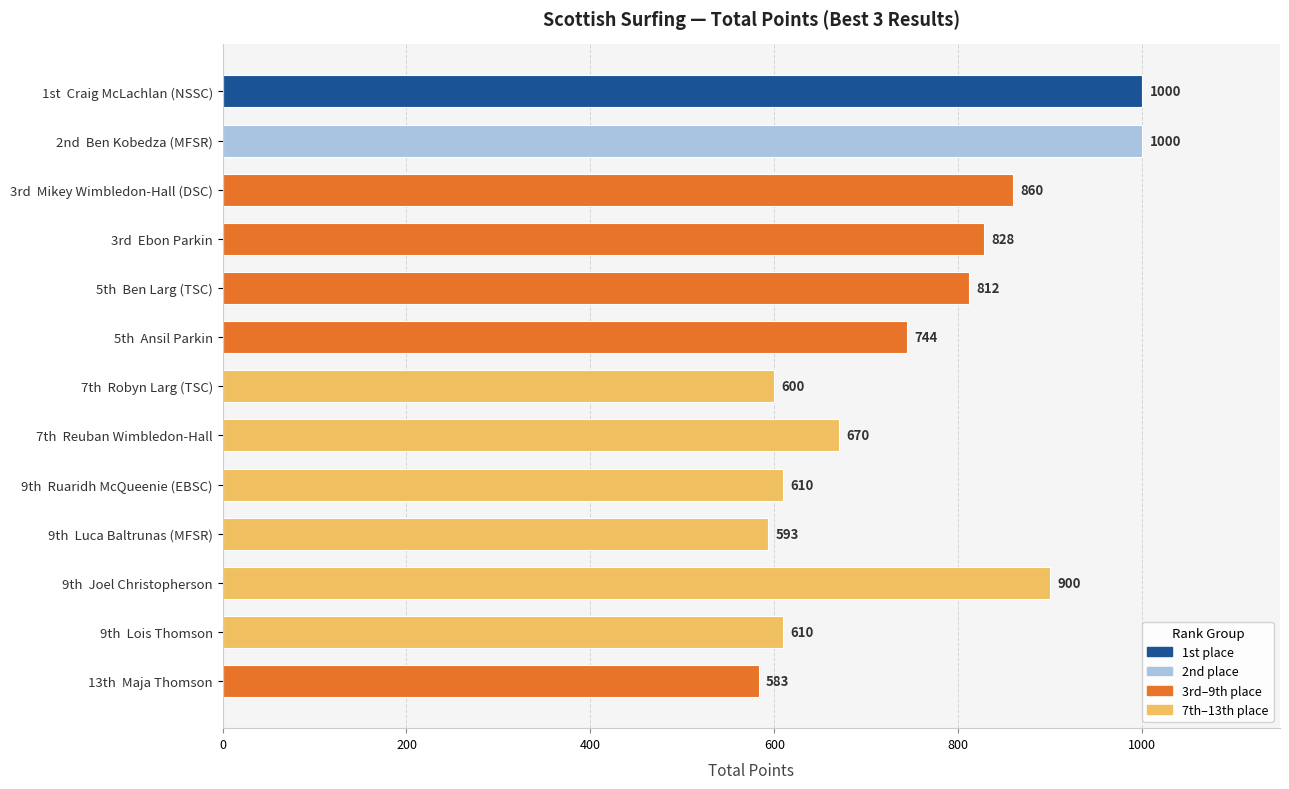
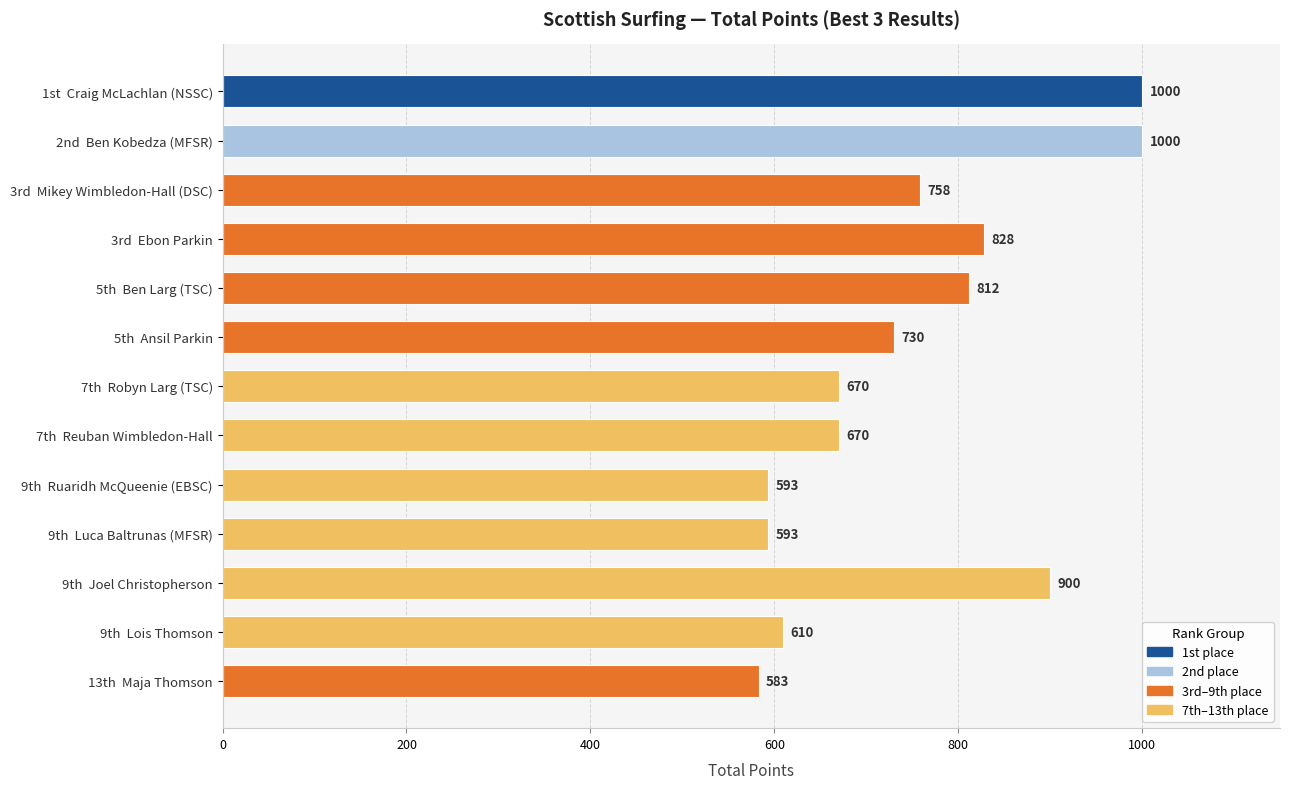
  {
    "1st Craig McLachlan (NSSC)": 1000,
    "2nd Ben Kobedza (MFSR)": 1000,
-   "3rd Mikey Wimbledon-Hall (DSC)": 860,
+   "3rd Mikey Wimbledon-Hall (DSC)": 758,
    "3rd Ebon Parkin": 828,
    "5th Ben Larg (TSC)": 812,
-   "5th Ansil Parkin": 744,
-   "7th Robyn Larg (TSC)": 600,
+   "5th Ansil Parkin": 730,
+   "7th Robyn Larg (TSC)": 670,
    "7th Reuban Wimbledon-Hall": 670,
-   "9th Ruaridh McQueenie (EBSC)": 610,
+   "9th Ruaridh McQueenie (EBSC)": 593,
    "9th Luca Baltrunas (MFSR)": 593,
    "9th Joel Christopherson": 900,
    "9th Lois Thomson": 610,
    "13th Maja Thomson": 583
  }
